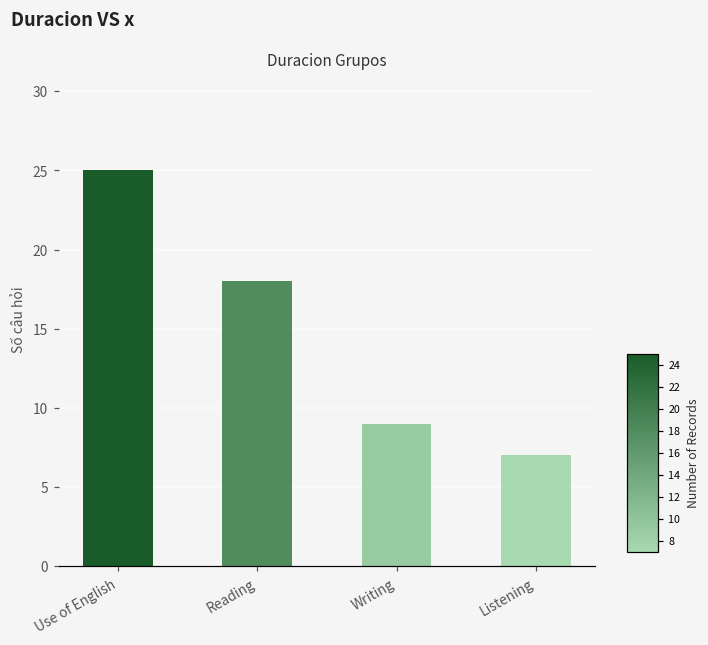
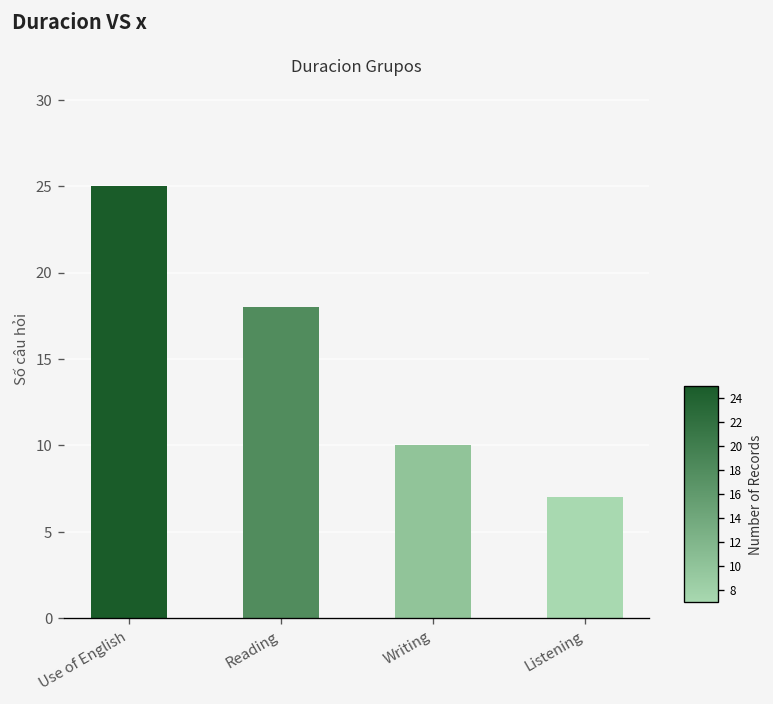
  {
    "Use of English": 25,
    "Reading": 18,
-   "Writing": 9,
+   "Writing": 10,
    "Listening": 7
  }
